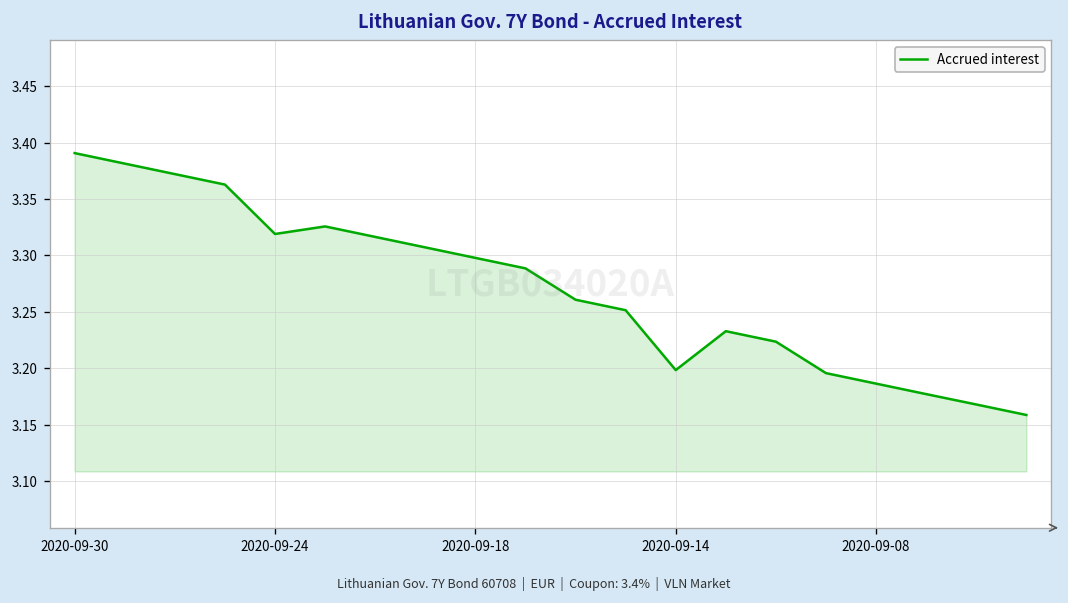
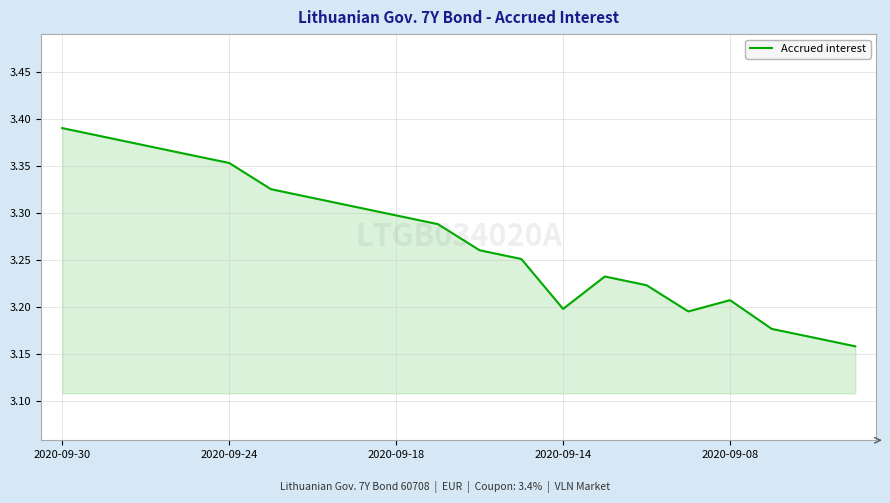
  {
    "2020-09-30": 3.39,
-   "2020-09-24": 3.32,
+   "2020-09-24": 3.35,
    "2020-09-18": 3.30,
    "2020-09-14": 3.20,
-   "2020-09-08": 3.19
+   "2020-09-08": 3.21
  }
